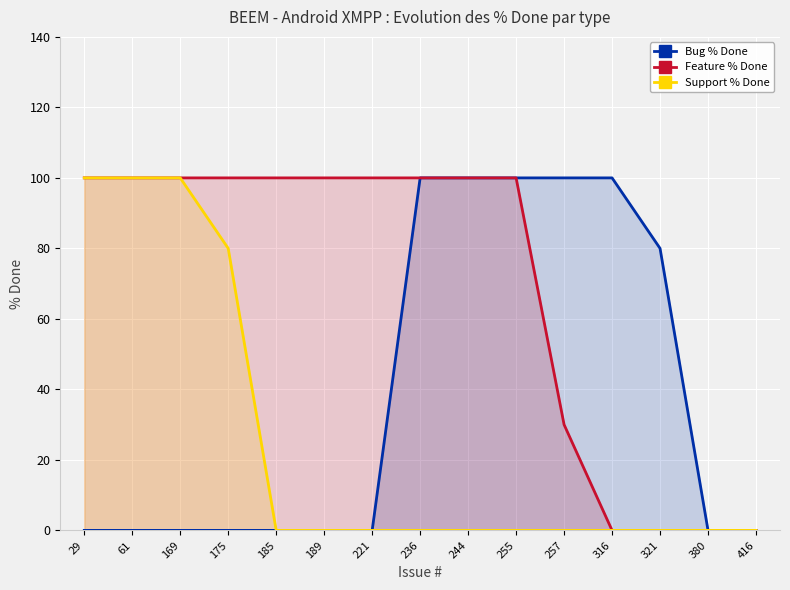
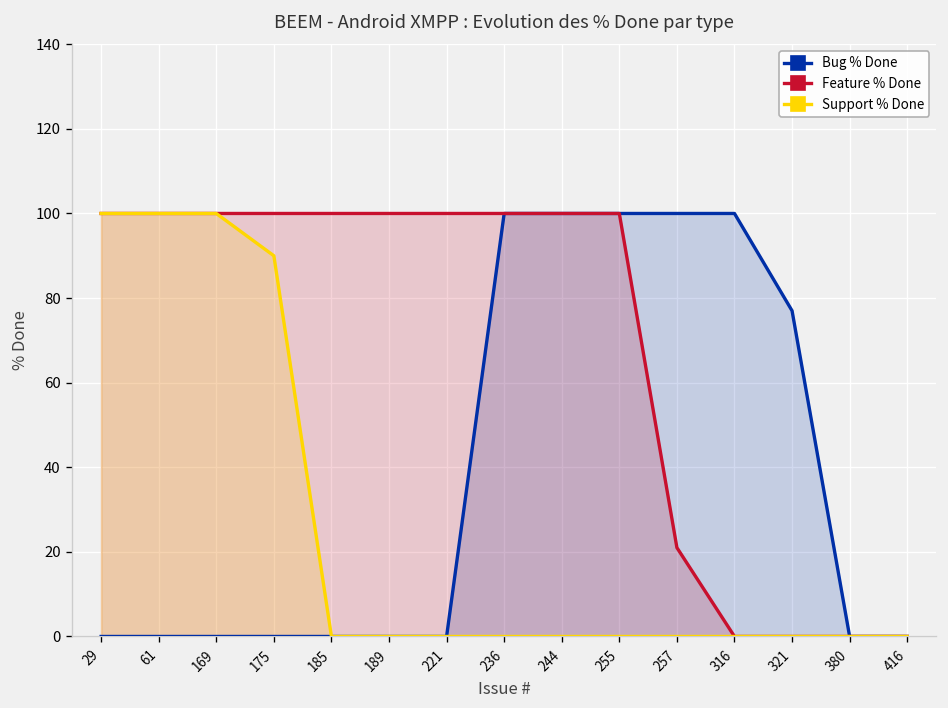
  {
    "Bug % Done": {
      "29": 0,
      "61": 0,
      "169": 0,
      "175": 0,
      "257": 100,
      "316": 100,
-     "321": 80
+     "321": 77
    },
    "Feature % Done": {
      "175": 100,
      "185": 100,
      "189": 100,
      "221": 100,
-     "257": 30
+     "257": 21
    },
    "Support % Done": {
-     "175": 80,
+     "175": 90,
      "236": 0,
      "244": 0,
      "255": 0,
      "257": 0
    }
  }
